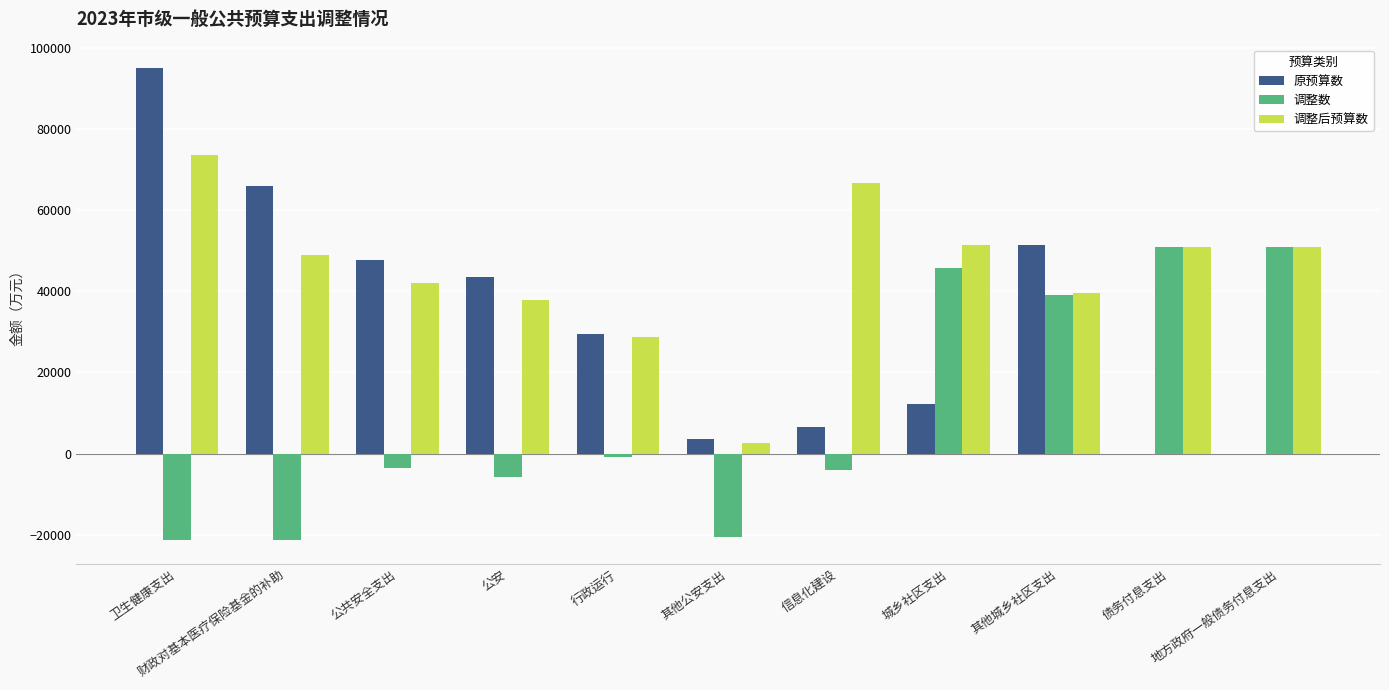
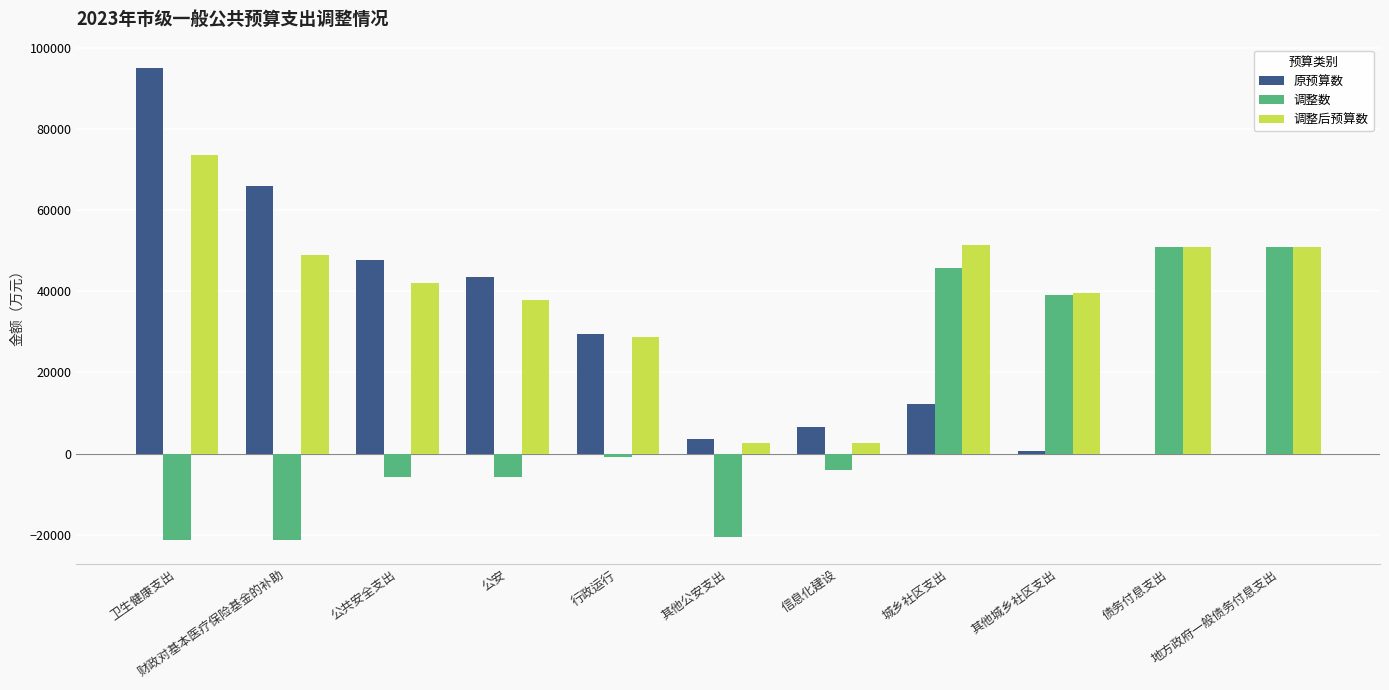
  {
    "原预算数": {
      "卫生健康支出": 95000,
      "财政对基本医疗保险基金的补助": 66000,
      "公共安全支出": 48000,
      "公安": 44000,
      "行政运行": 29000,
      "其他公安支出": 4000,
      "信息化建设": 7000,
      "城乡社区支出": 12000,
-     "其他城乡社区支出": 51000,
+     "其他城乡社区支出": 1000,
      "债务付息支出": 0,
      "地方政府一般债务付息支出": 0
    },
    "调整数": {
      "卫生健康支出": -21000,
      "财政对基本医疗保险基金的补助": -21000,
-     "公共安全支出": -4000,
+     "公共安全支出": -6000,
      "公安": -6000,
      "行政运行": -1000,
      "其他公安支出": -20000,
      "信息化建设": -4000,
      "城乡社区支出": 46000,
      "其他城乡社区支出": 39000,
      "债务付息支出": 51000,
      "地方政府一般债务付息支出": 51000
    },
    "调整后预算数": {
      "卫生健康支出": 74000,
      "财政对基本医疗保险基金的补助": 49000,
      "公共安全支出": 42000,
      "公安": 38000,
      "行政运行": 29000,
      "其他公安支出": 3000,
-     "信息化建设": 67000,
+     "信息化建设": 3000,
      "城乡社区支出": 51000,
      "其他城乡社区支出": 40000,
      "债务付息支出": 51000,
      "地方政府一般债务付息支出": 51000
    }
  }
